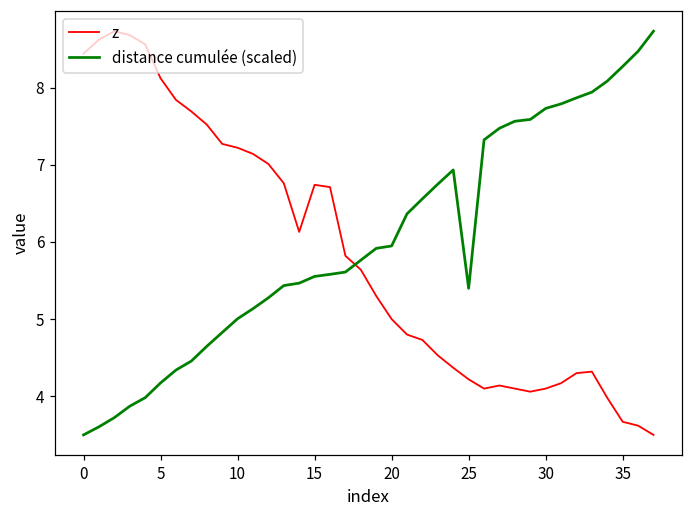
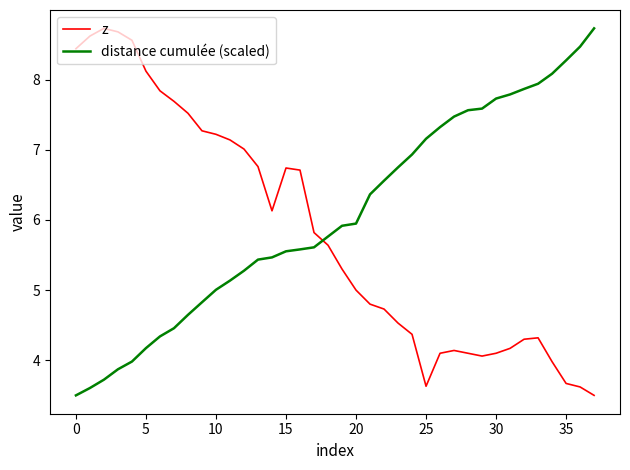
  {
    "z": {
      "5": 8.1,
      "10": 7.2,
      "15": 6.7,
      "20": 5.0,
-     "25": 4.2,
+     "25": 3.6,
      "30": 4.1,
      "35": 3.7
    },
    "distance cumulée (scaled)": {
      "0": 3.5,
      "5": 4.2,
      "10": 5.0,
      "15": 5.6,
      "20": 5.9,
-     "25": 5.4,
+     "25": 7.2,
      "30": 7.7,
      "35": 8.3
    }
  }
